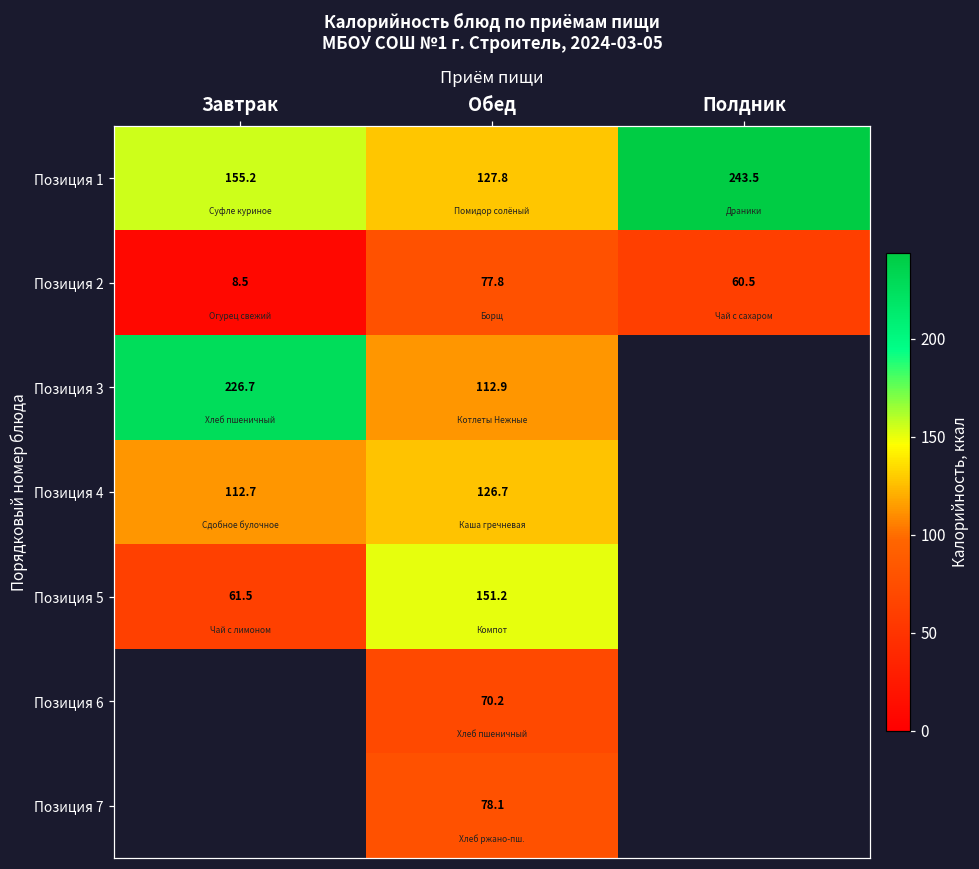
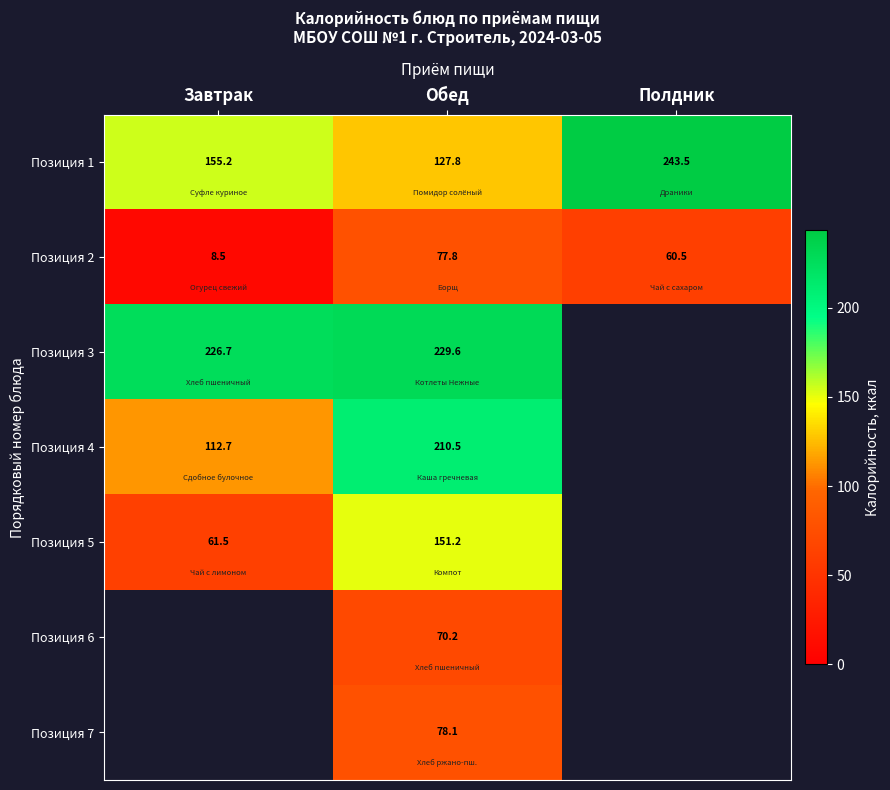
  {
    "Позиция 3": {
-     "Обед": 112.9
+     "Обед": 229.6
    },
    "Позиция 4": {
-     "Обед": 126.7
+     "Обед": 210.5
    }
  }
